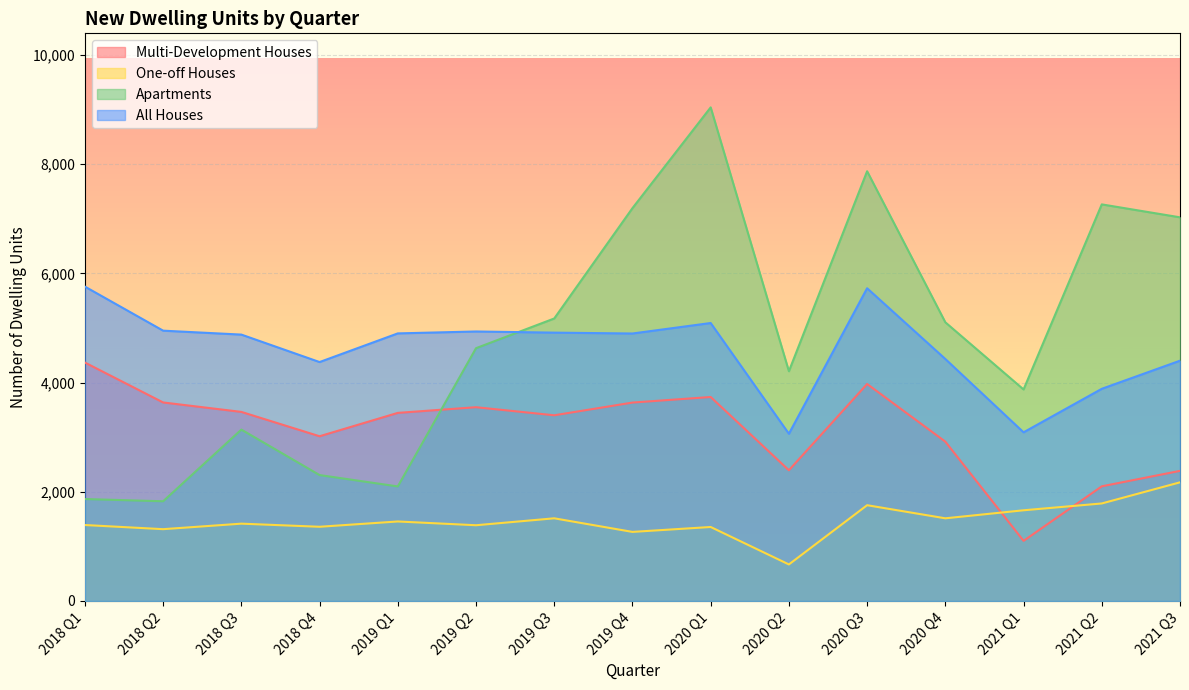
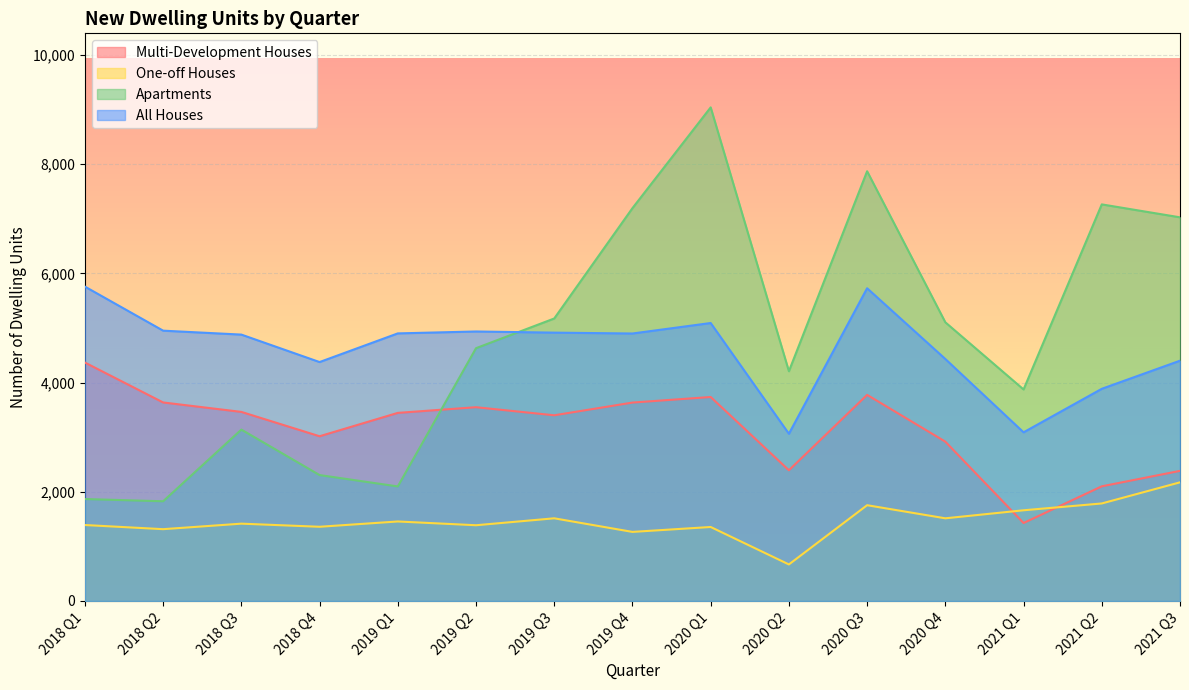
  {
    "Multi-Development Houses": {
      "2018 Q1": "4,400",
      "2018 Q2": "3,600",
      "2018 Q3": "3,500",
      "2018 Q4": "3,000",
      "2019 Q1": "3,400",
      "2019 Q2": "3,500",
      "2019 Q3": "3,400",
      "2019 Q4": "3,600",
      "2020 Q1": "3,700",
      "2020 Q2": "2,400",
-     "2020 Q3": "4,000",
+     "2020 Q3": "3,800",
      "2020 Q4": "2,900",
-     "2021 Q1": "1,100",
+     "2021 Q1": "1,400",
      "2021 Q2": "2,100",
      "2021 Q3": "2,400"
    },
    "One-off Houses": {
      "2018 Q1": "1,400",
      "2018 Q2": "1,300",
      "2018 Q3": "1,400",
      "2018 Q4": "1,400",
      "2019 Q1": "1,500",
      "2019 Q2": "1,400",
      "2019 Q3": "1,500",
      "2019 Q4": "1,300",
      "2020 Q1": "1,400",
      "2020 Q2": "700",
      "2020 Q3": "1,800",
      "2020 Q4": "1,500",
      "2021 Q1": "1,700",
      "2021 Q2": "1,800",
      "2021 Q3": "2,200"
    },
    "Apartments": {
      "2018 Q1": "1,900",
      "2018 Q2": "1,800",
      "2018 Q3": "3,100",
      "2018 Q4": "2,300",
      "2019 Q1": "2,100",
      "2019 Q2": "4,600",
      "2019 Q3": "5,200",
      "2019 Q4": "7,200",
      "2020 Q1": "9,000",
      "2020 Q2": "4,200",
      "2020 Q3": "7,900",
      "2020 Q4": "5,100",
      "2021 Q1": "3,900",
      "2021 Q2": "7,300",
      "2021 Q3": "7,000"
    },
    "All Houses": {
      "2018 Q1": "5,800",
      "2018 Q2": "5,000",
      "2018 Q3": "4,900",
      "2018 Q4": "4,400",
      "2019 Q1": "4,900",
      "2019 Q2": "4,900",
      "2019 Q3": "4,900",
      "2019 Q4": "4,900",
      "2020 Q1": "5,100",
      "2020 Q2": "3,100",
      "2020 Q3": "5,700",
      "2020 Q4": "4,400",
      "2021 Q1": "3,100",
      "2021 Q2": "3,900",
      "2021 Q3": "4,400"
    }
  }
